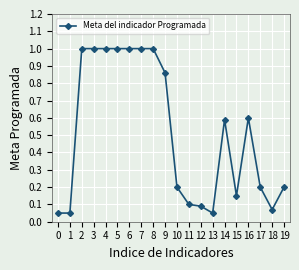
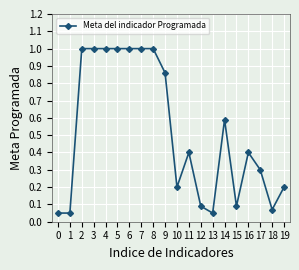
  {
    "0": 0.05,
    "1": 0.05,
    "2": 1.00,
    "3": 1.00,
    "4": 1.00,
    "5": 1.00,
    "6": 1.00,
    "7": 1.00,
    "8": 1.00,
    "9": 0.86,
    "10": 0.20,
-   "11": 0.1,
+   "11": 0.4,
    "12": 0.09,
    "13": 0.05,
    "14": 0.59,
-   "15": 0.15,
-   "16": 0.6,
-   "17": 0.2,
+   "15": 0.09,
+   "16": 0.4,
+   "17": 0.3,
    "18": 0.07,
    "19": 0.20
  }
